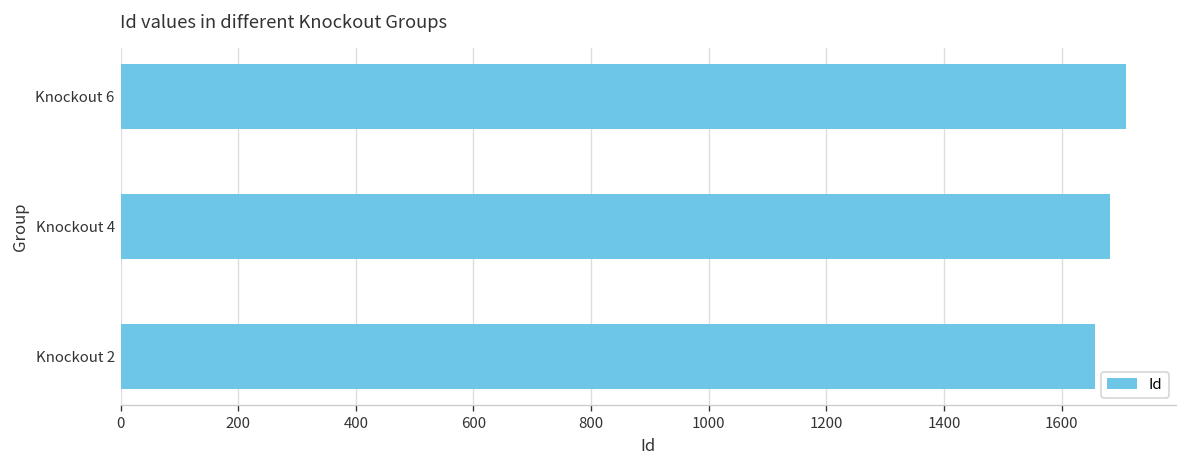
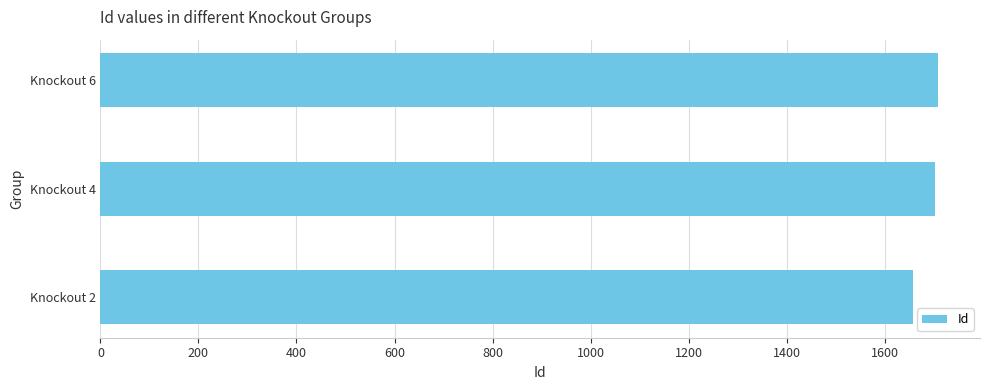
  {
    "Knockout 6": 1710,
-   "Knockout 4": 1680,
+   "Knockout 4": 1700,
    "Knockout 2": 1660
  }
